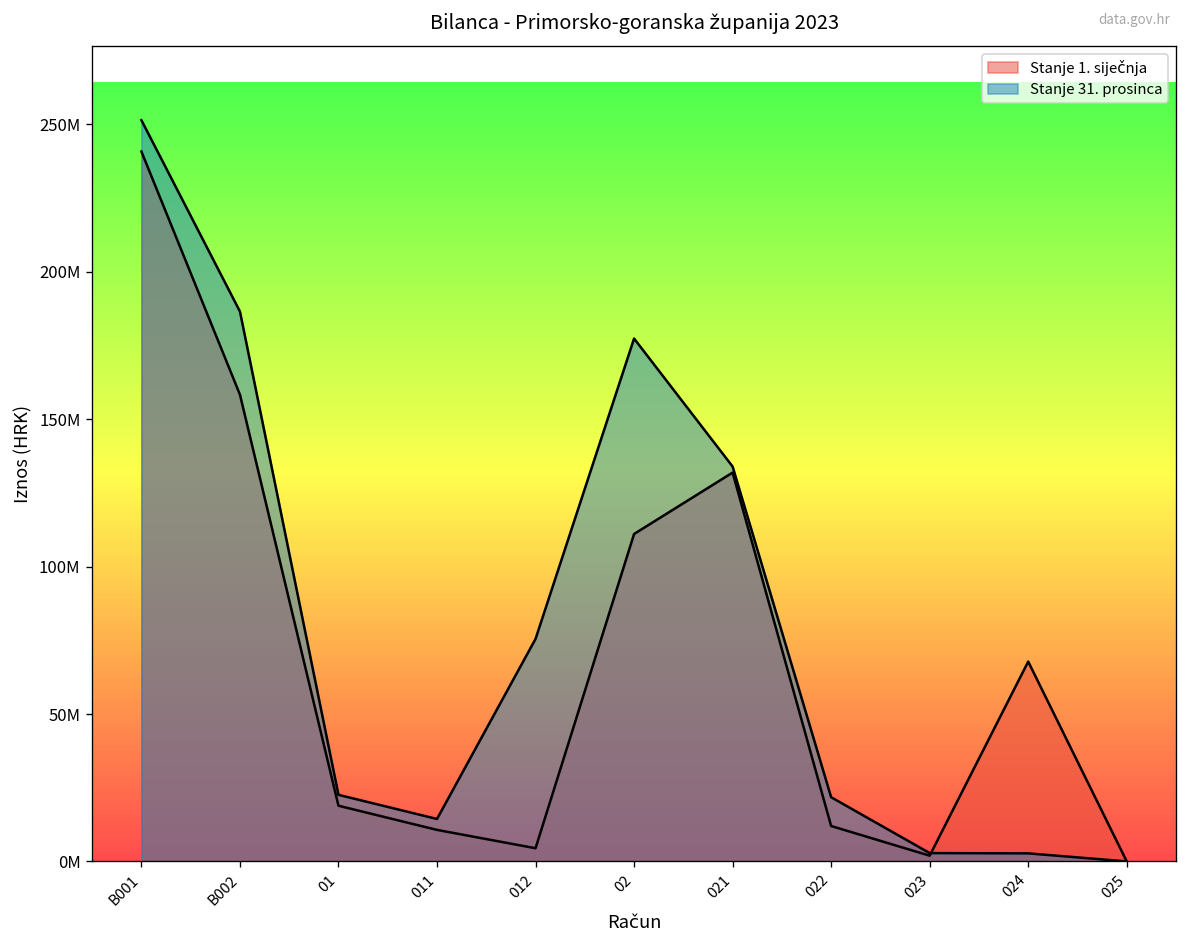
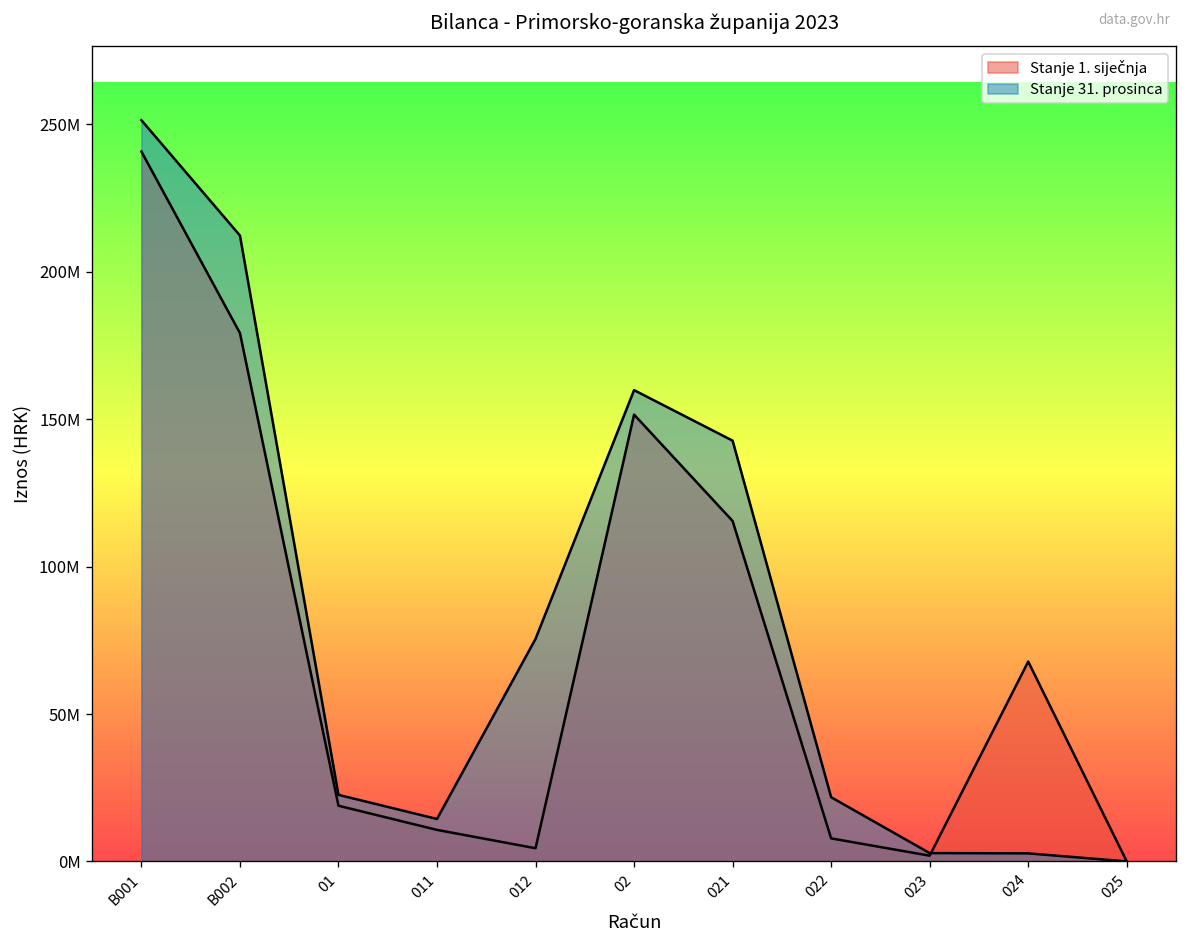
  {
    "Stanje 1. siječnja": {
      "B001": 241000000,
-     "B002": 158000000,
+     "B002": 179000000,
      "01": 19000000,
      "011": 11000000,
      "012": 4000000,
-     "02": 111000000,
-     "021": 132000000,
-     "022": 12000000,
+     "02": 152000000,
+     "021": 115000000,
+     "022": 8000000,
      "024": 68000000
    },
    "Stanje 31. prosinca": {
      "B001": 251000000,
-     "B002": 187000000,
+     "B002": 212000000,
      "01": 23000000,
      "011": 14000000,
      "012": 75000000,
-     "02": 177000000,
-     "021": 134000000,
+     "02": 160000000,
+     "021": 143000000,
      "022": 22000000,
      "024": 3000000
    }
  }
